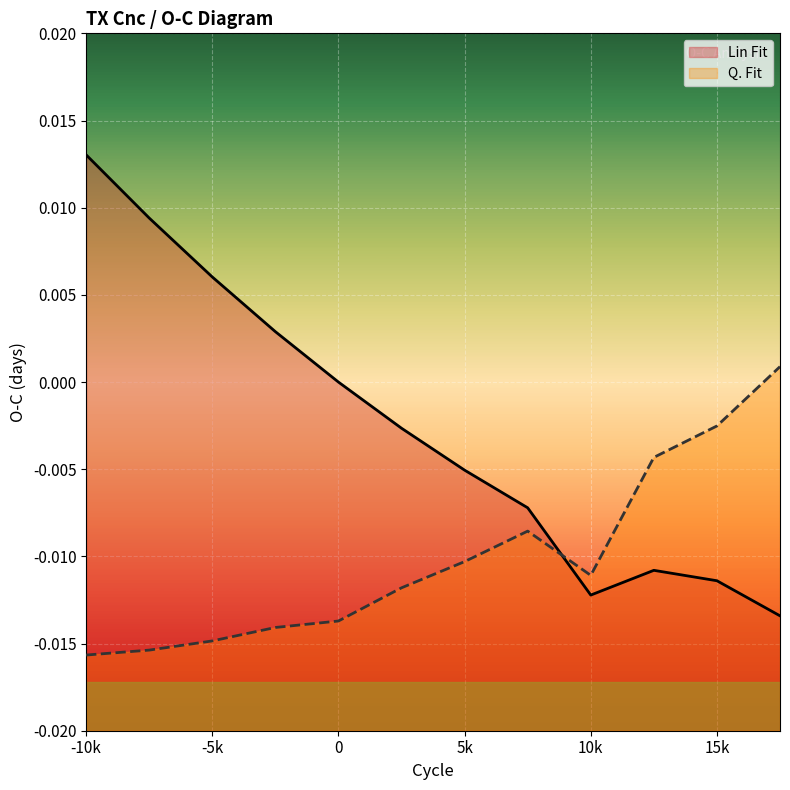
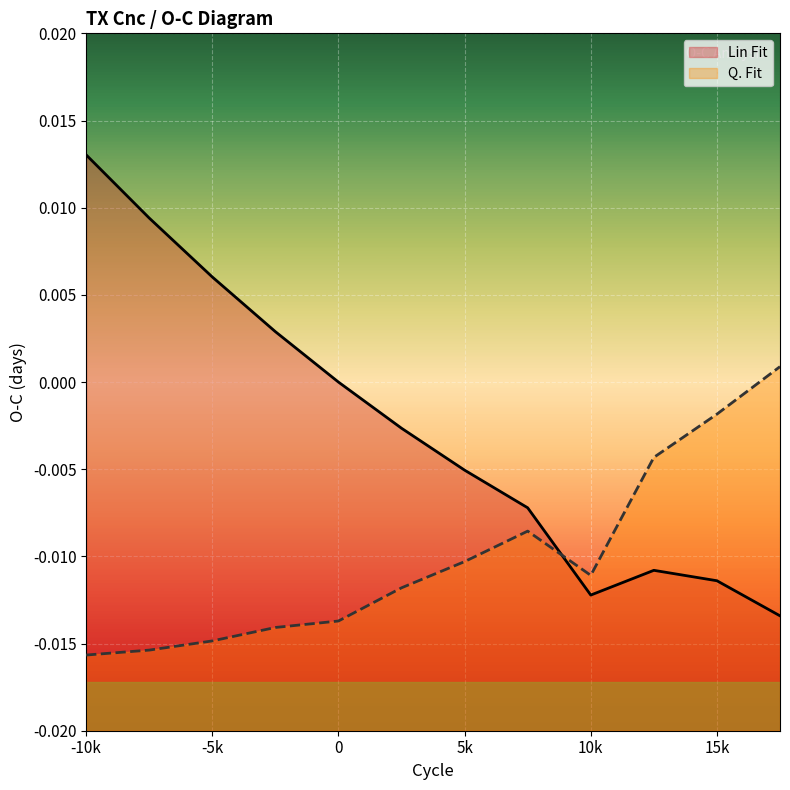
  {
    "Lin Fit": {
      "-10k": 0.0130,
      "-5k": 0.0060,
      "0": 0.0000,
      "5k": -0.0051,
      "10k": -0.0122,
      "15k": -0.0114
    },
    "Q. Fit": {
      "-10k": -0.0157,
      "-5k": -0.0148,
      "0": -0.0137,
      "5k": -0.0103,
      "10k": -0.0111,
-     "15k": -0.0025
+     "15k": -0.0018
    }
  }
